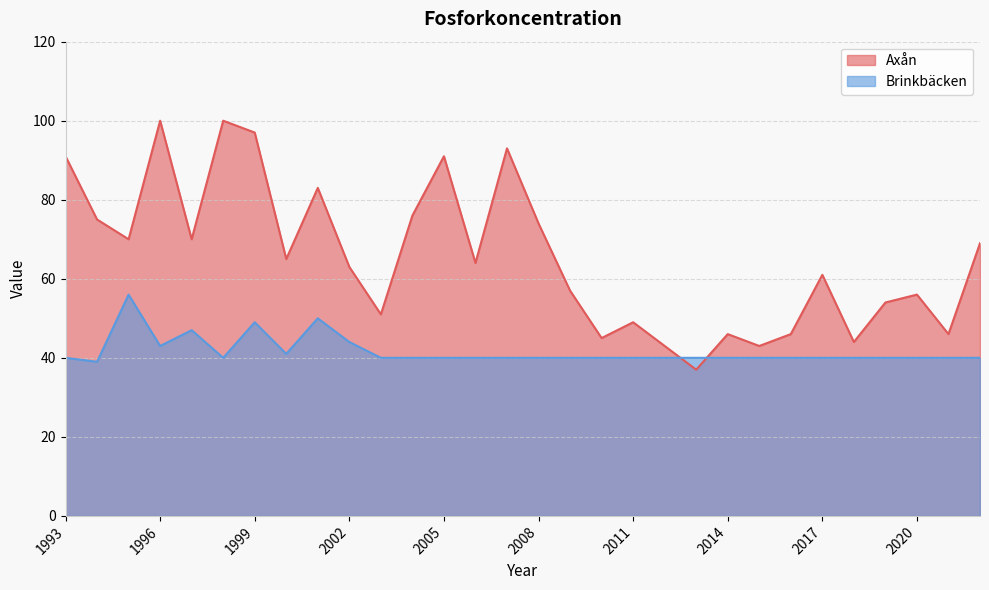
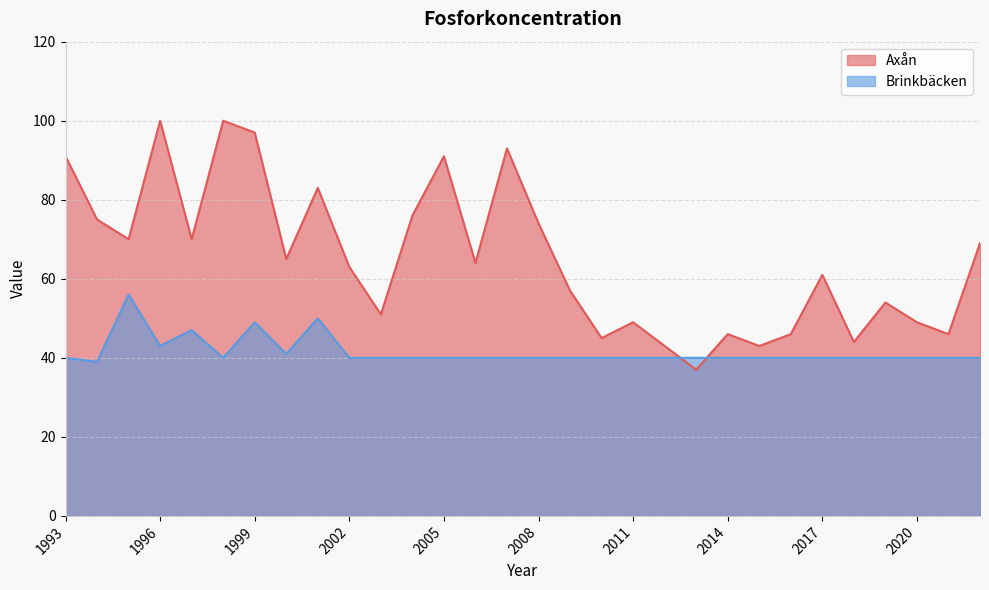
  {
    "Axån": {
      "1993": 91,
      "1996": 100,
      "1999": 97,
      "2002": 63,
      "2005": 91,
      "2008": 74,
      "2011": 49,
      "2014": 46,
      "2017": 61,
-     "2020": 56
+     "2020": 49
    },
    "Brinkbäcken": {
      "1993": 40,
      "1996": 43,
      "1999": 49,
-     "2002": 44,
+     "2002": 40,
      "2005": 40,
      "2008": 40,
      "2011": 40,
      "2014": 40,
      "2017": 40,
      "2020": 40
    }
  }
